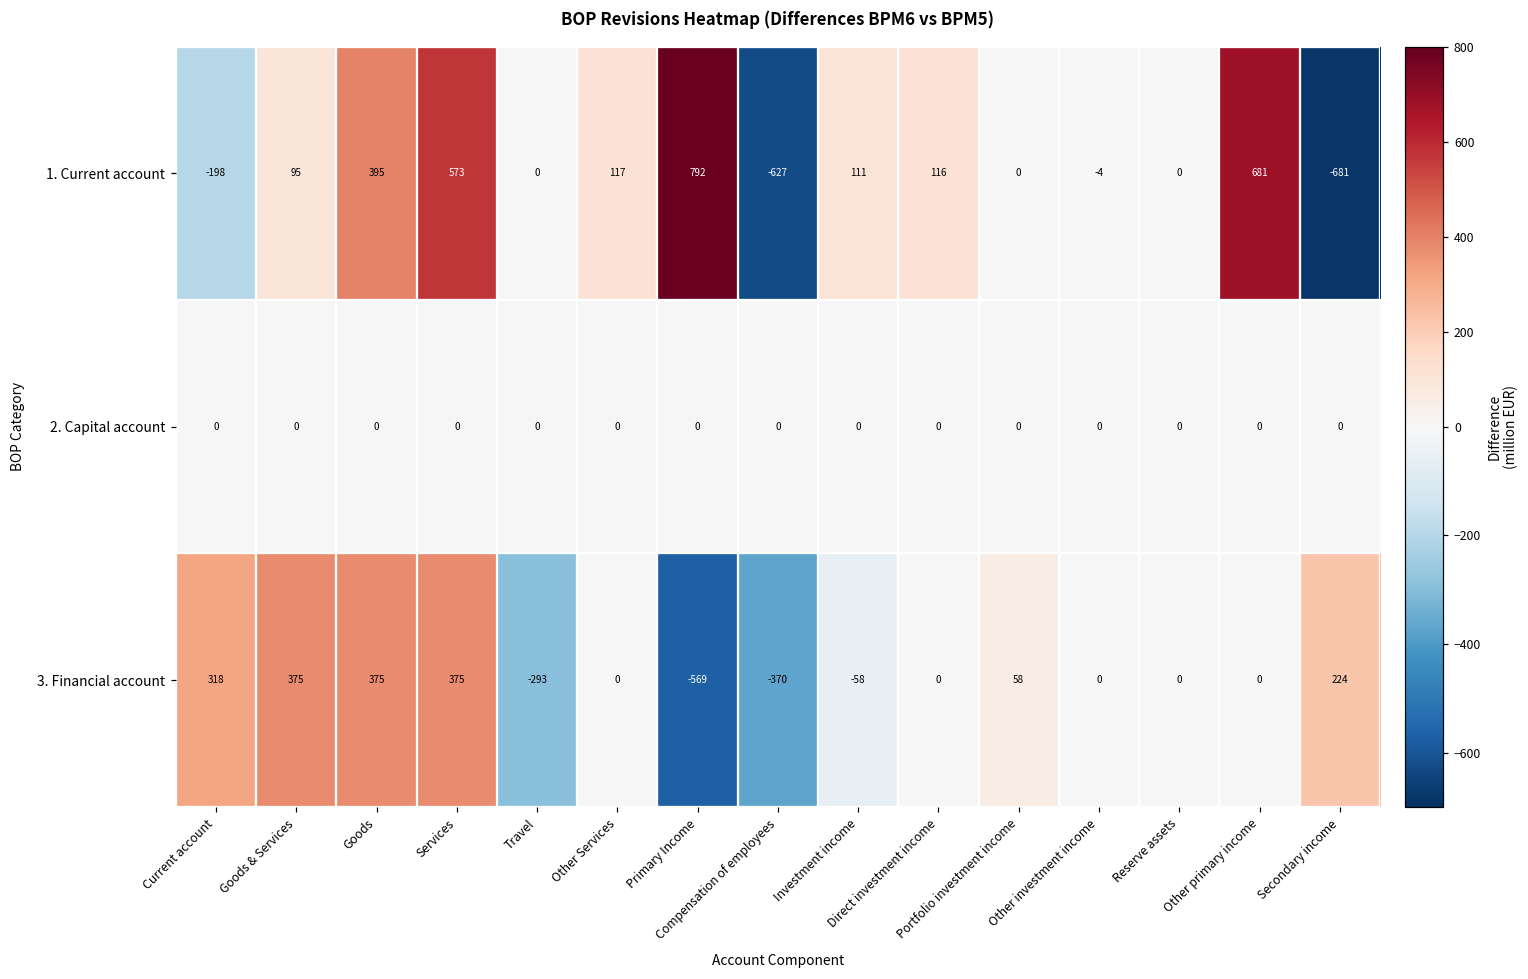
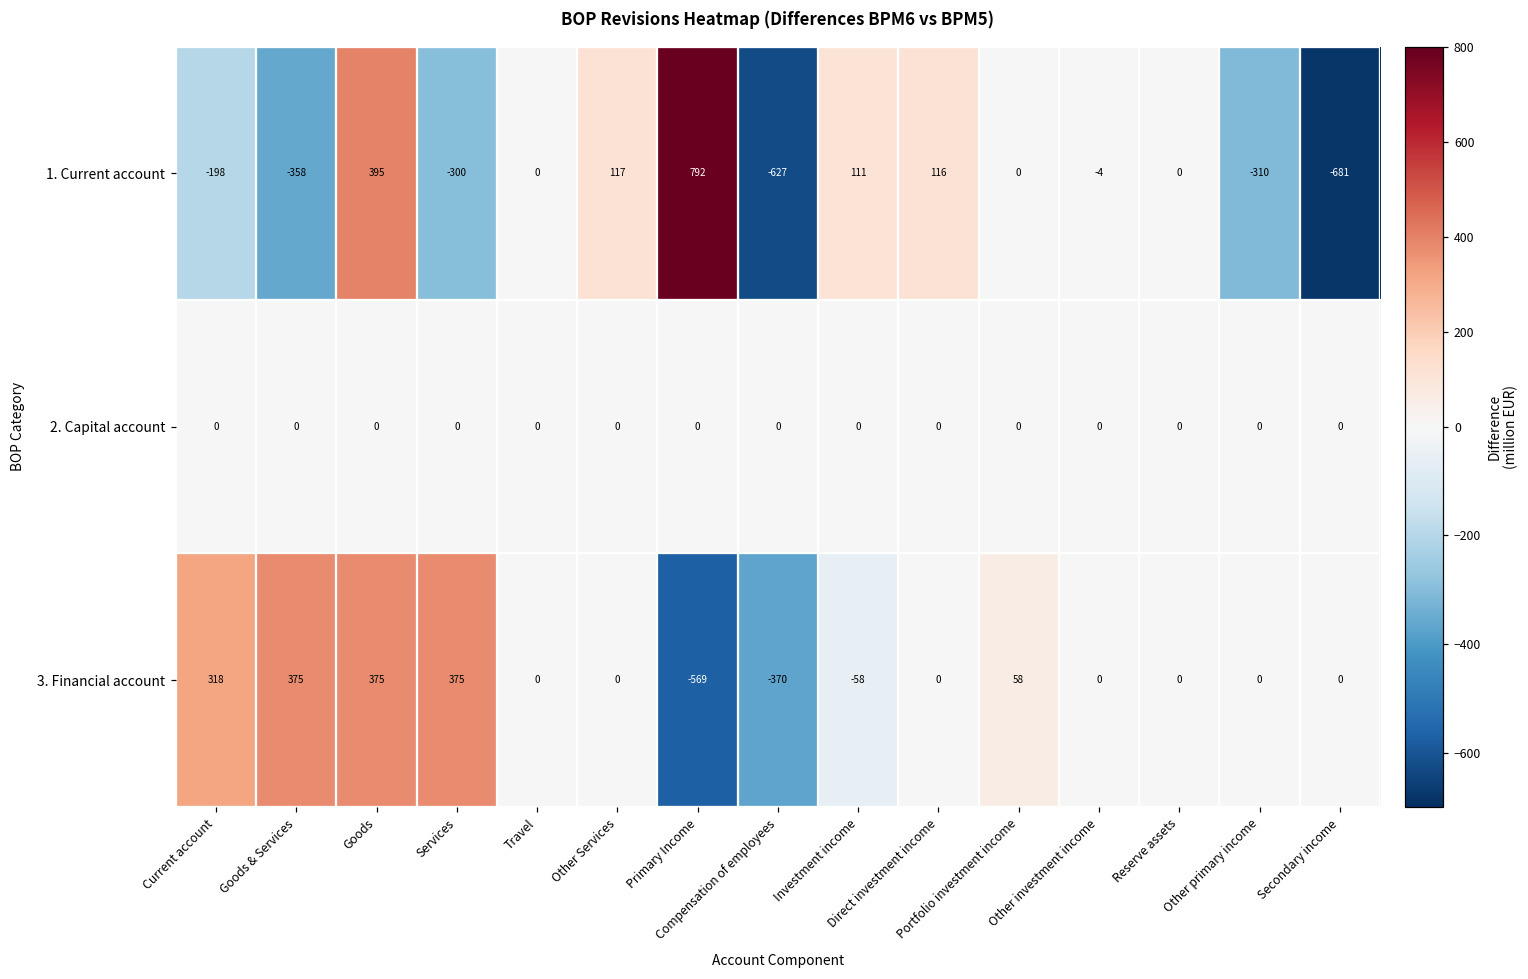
  {
    "1. Current account": {
      "Current account": -198,
-     "Goods & Services": 95,
+     "Goods & Services": -358,
      "Goods": 395,
-     "Services": 573,
+     "Services": -300,
      "Travel": 0,
      "Other Services": 117,
      "Primary Income": 792,
      "Compensation of employees": -627,
      "Investment income": 111,
      "Direct investment income": 116,
      "Portfolio investment income": 0,
      "Other investment income": -4,
      "Reserve assets": 0,
-     "Other primary income": 681,
+     "Other primary income": -310,
      "Secondary income": -681
    },
    "2. Capital account": {
      "Current account": 0,
      "Goods & Services": 0,
      "Goods": 0,
      "Services": 0,
      "Travel": 0,
      "Other Services": 0,
      "Primary Income": 0,
      "Compensation of employees": 0,
      "Investment income": 0,
      "Direct investment income": 0,
      "Portfolio investment income": 0,
      "Other investment income": 0,
      "Reserve assets": 0,
      "Other primary income": 0,
      "Secondary income": 0
    },
    "3. Financial account": {
      "Current account": 318,
      "Goods & Services": 375,
      "Goods": 375,
      "Services": 375,
-     "Travel": -293,
+     "Travel": 0,
      "Other Services": 0,
      "Primary Income": -569,
      "Compensation of employees": -370,
      "Investment income": -58,
      "Direct investment income": 0,
      "Portfolio investment income": 58,
      "Other investment income": 0,
      "Reserve assets": 0,
      "Other primary income": 0,
-     "Secondary income": 224
+     "Secondary income": 0
    }
  }
